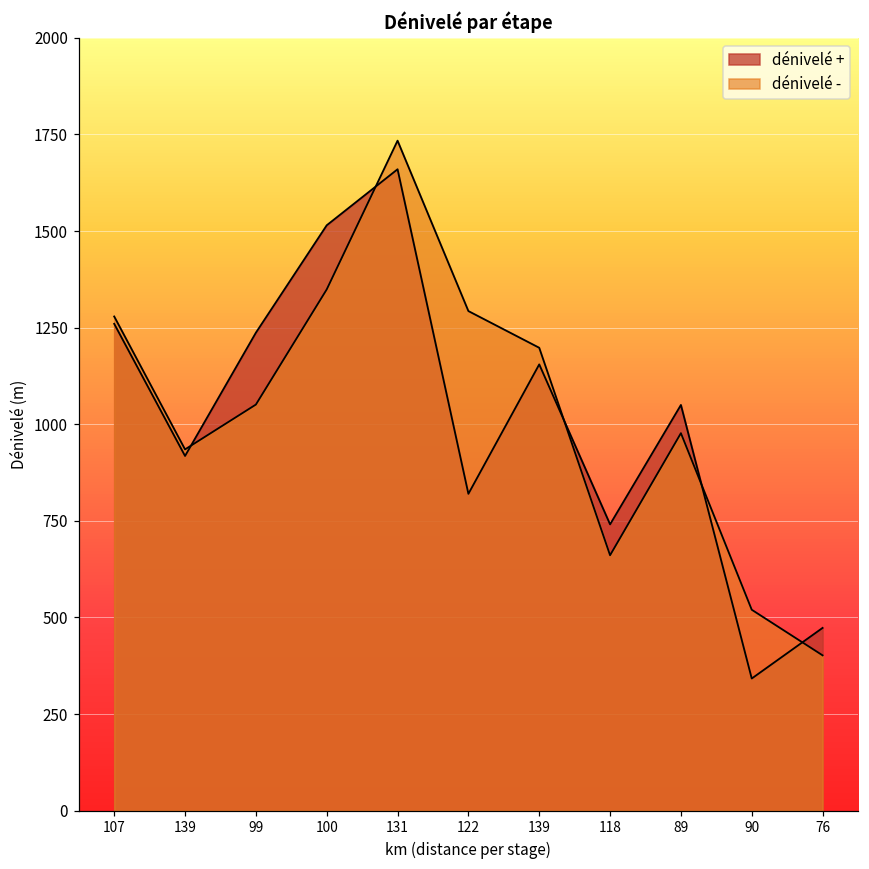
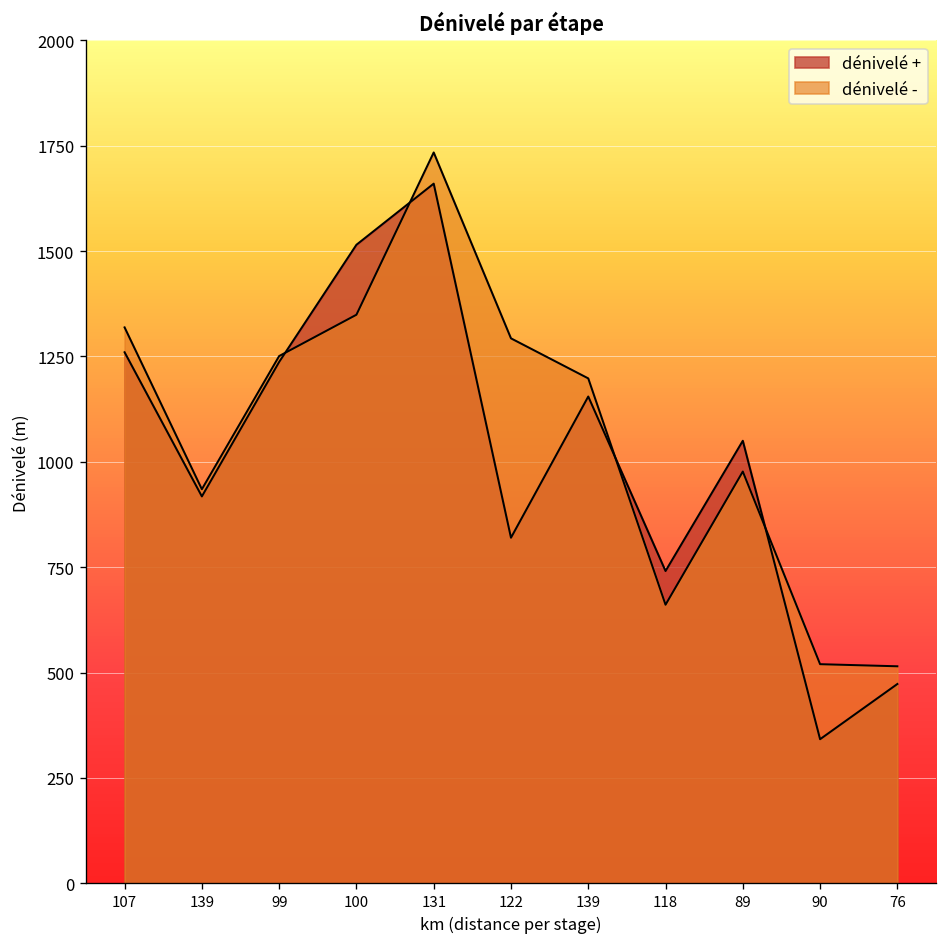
  {
    "dénivelé +": {
      "107": 1260,
      "99": 1240,
      "100": 1520,
      "131": 1660,
      "122": 820,
      "118": 740,
      "89": 1050,
      "90": 340,
      "76": 470
    },
    "dénivelé -": {
-     "107": 1280,
-     "99": 1050,
+     "107": 1320,
+     "99": 1250,
      "100": 1350,
      "131": 1730,
      "122": 1290,
      "118": 660,
      "89": 980,
      "90": 520,
-     "76": 400
+     "76": 520
    }
  }
